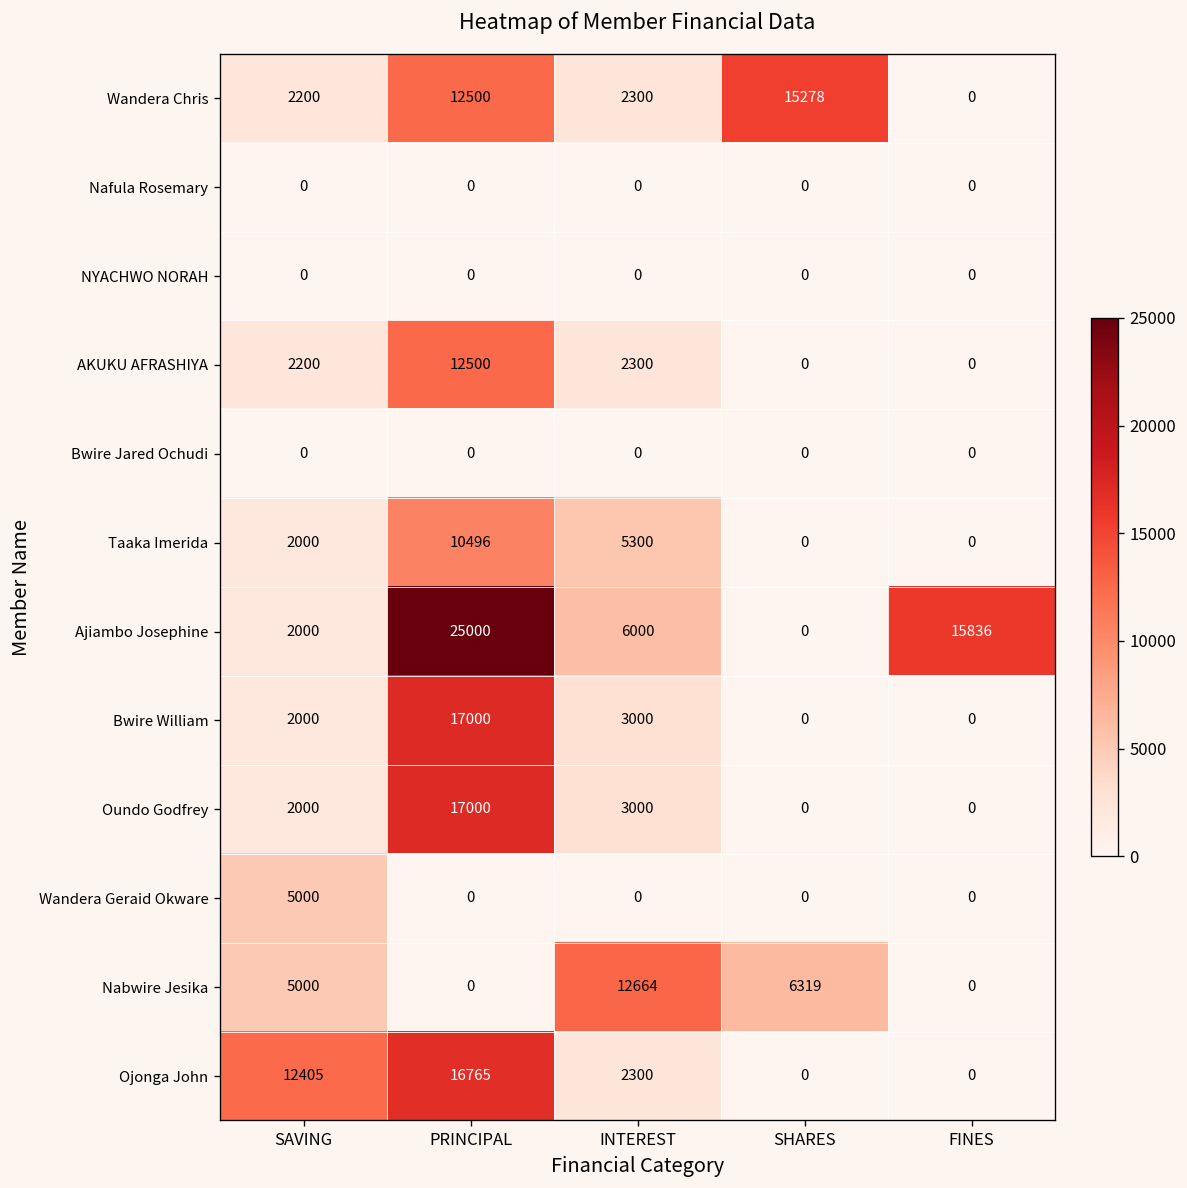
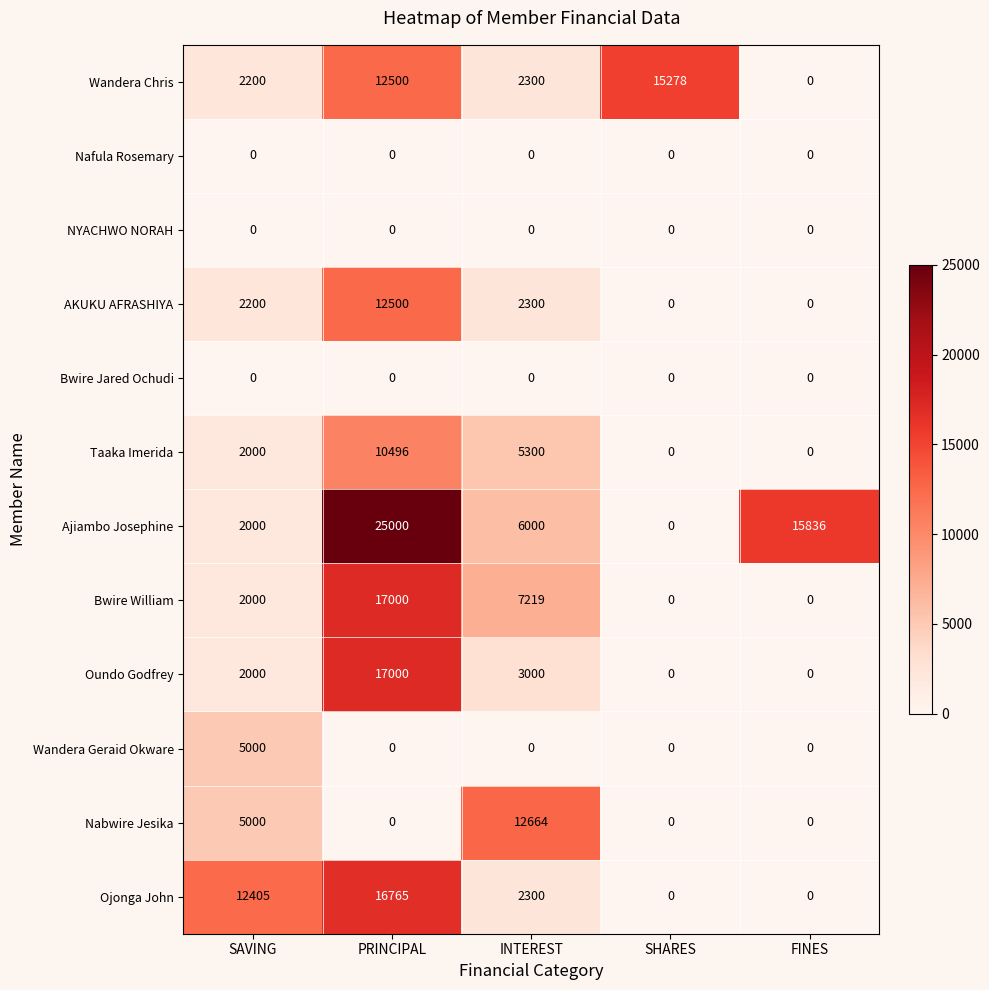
  {
    "Wandera Chris": {
      "SAVING": 2200,
      "PRINCIPAL": 12500,
      "INTEREST": 2300,
      "SHARES": 15278,
      "FINES": 0
    },
    "Nafula Rosemary": {
      "SAVING": 0,
      "PRINCIPAL": 0,
      "INTEREST": 0,
      "SHARES": 0,
      "FINES": 0
    },
    "NYACHWO NORAH": {
      "SAVING": 0,
      "PRINCIPAL": 0,
      "INTEREST": 0,
      "SHARES": 0,
      "FINES": 0
    },
    "AKUKU AFRASHIYA": {
      "SAVING": 2200,
      "PRINCIPAL": 12500,
      "INTEREST": 2300,
      "SHARES": 0,
      "FINES": 0
    },
    "Bwire Jared Ochudi": {
      "SAVING": 0,
      "PRINCIPAL": 0,
      "INTEREST": 0,
      "SHARES": 0,
      "FINES": 0
    },
    "Taaka Imerida": {
      "SAVING": 2000,
      "PRINCIPAL": 10496,
      "INTEREST": 5300,
      "SHARES": 0,
      "FINES": 0
    },
    "Ajiambo Josephine": {
      "SAVING": 2000,
      "PRINCIPAL": 25000,
      "INTEREST": 6000,
      "SHARES": 0,
      "FINES": 15836
    },
    "Bwire William": {
      "SAVING": 2000,
      "PRINCIPAL": 17000,
-     "INTEREST": 3000,
+     "INTEREST": 7219,
      "SHARES": 0,
      "FINES": 0
    },
    "Oundo Godfrey": {
      "SAVING": 2000,
      "PRINCIPAL": 17000,
      "INTEREST": 3000,
      "SHARES": 0,
      "FINES": 0
    },
    "Wandera Geraid Okware": {
      "SAVING": 5000,
      "PRINCIPAL": 0,
      "INTEREST": 0,
      "SHARES": 0,
      "FINES": 0
    },
    "Nabwire Jesika": {
      "SAVING": 5000,
      "PRINCIPAL": 0,
      "INTEREST": 12664,
-     "SHARES": 6319,
+     "SHARES": 0,
      "FINES": 0
    },
    "Ojonga John": {
      "SAVING": 12405,
      "PRINCIPAL": 16765,
      "INTEREST": 2300,
      "SHARES": 0,
      "FINES": 0
    }
  }
